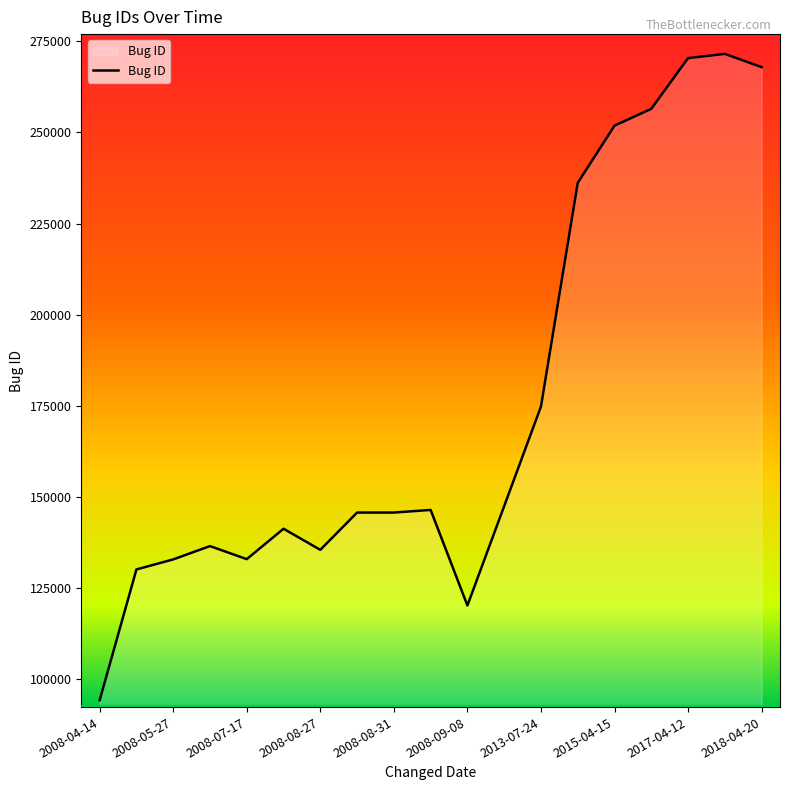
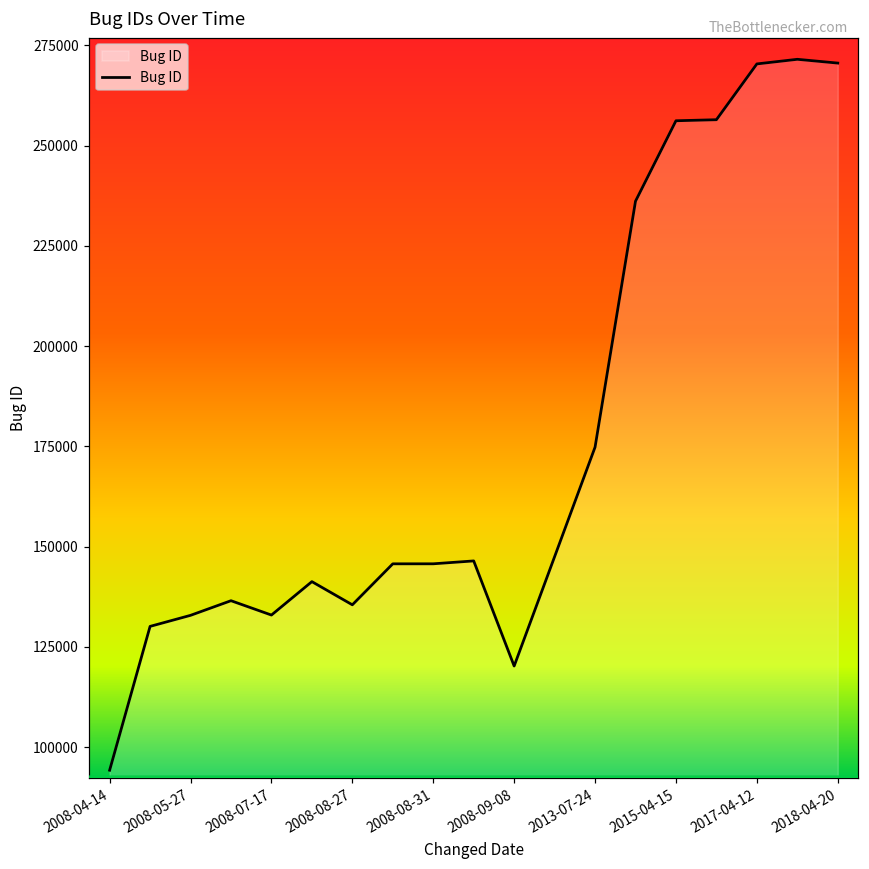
  {
    "2008-05-27": 133000,
    "2008-07-17": 133000,
    "2008-09-08": 120000,
    "2013-07-24": 175000,
-   "2015-04-15": 252000,
-   "2018-04-20": 268000
+   "2015-04-15": 256000,
+   "2018-04-20": 271000
  }
